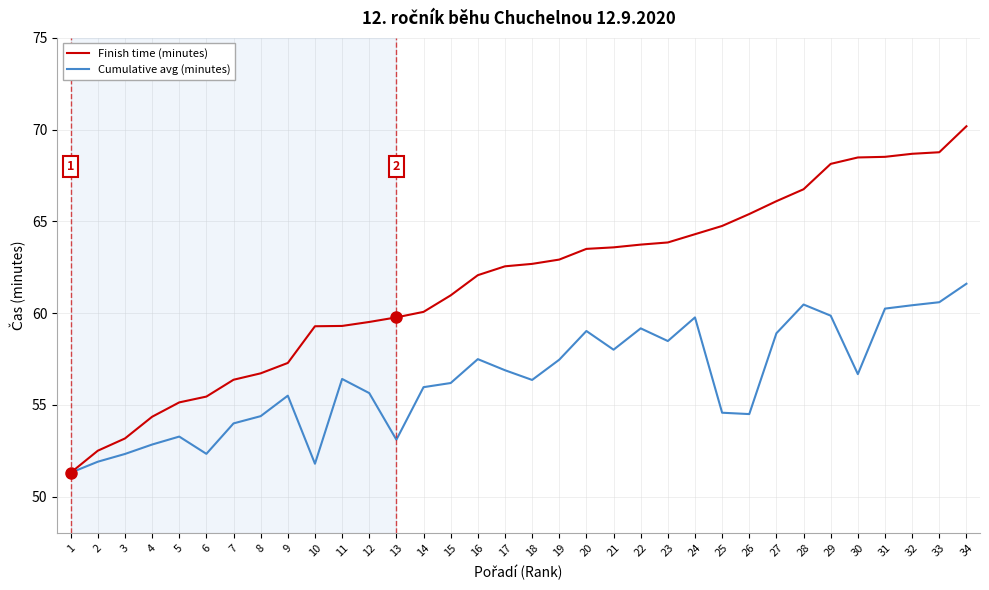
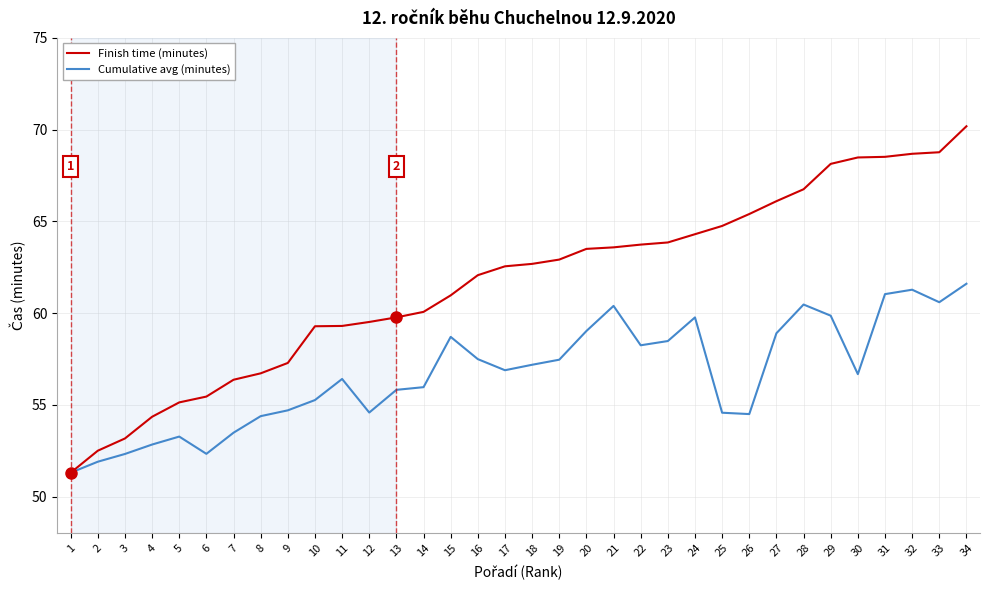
  {
    "Cumulative avg (minutes)": {
      "2": 51.9,
      "3": 52.3,
      "4": 52.8,
      "5": 53.3,
      "6": 52.3,
-     "7": 54.0,
+     "7": 53.5,
      "8": 54.4,
-     "9": 55.5,
-     "10": 51.8,
+     "9": 54.7,
+     "10": 55.3,
      "11": 56.4,
-     "12": 55.6,
-     "13": 53.1,
+     "12": 54.6,
+     "13": 55.8,
      "14": 56.0,
-     "15": 56.2,
+     "15": 58.7,
      "16": 57.5,
      "17": 56.9,
-     "18": 56.4,
+     "18": 57.2,
      "19": 57.5,
      "20": 59.0,
-     "21": 58.0,
-     "22": 59.2,
+     "21": 60.4,
+     "22": 58.2,
      "23": 58.5,
      "24": 59.8,
      "25": 54.6,
      "26": 54.5,
      "27": 58.9,
      "28": 60.5,
      "29": 59.9,
      "30": 56.7,
-     "31": 60.2,
-     "32": 60.4,
+     "31": 61.0,
+     "32": 61.3,
      "33": 60.6,
      "34": 61.6
    }
  }
